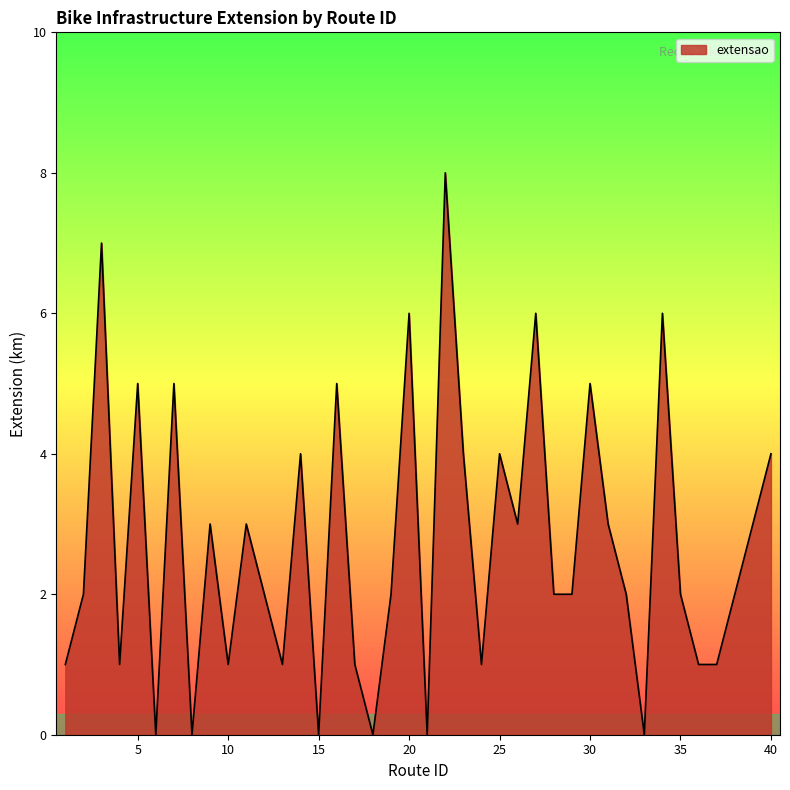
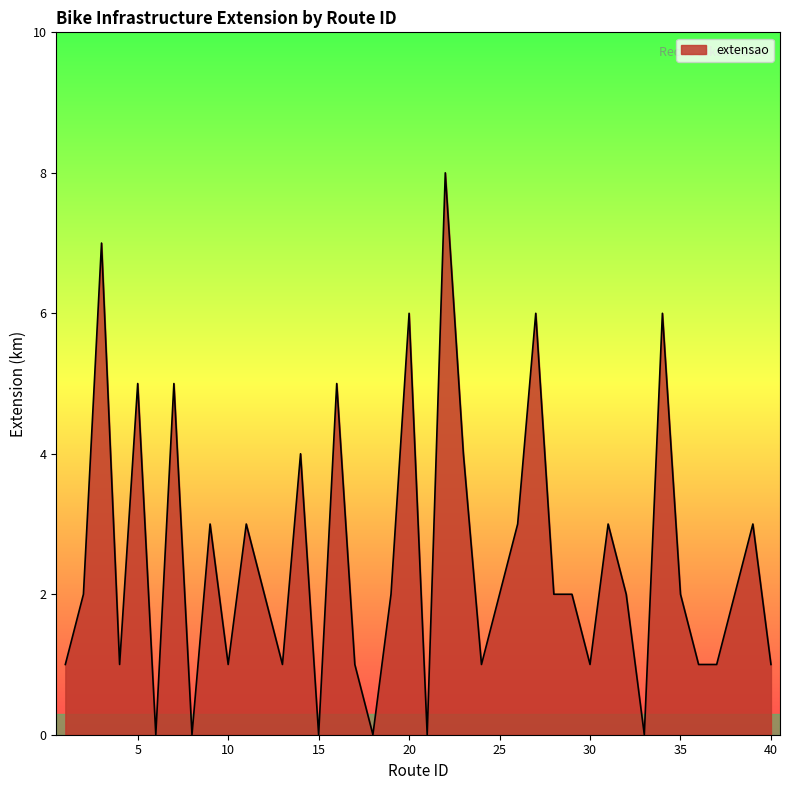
  {
    "5": 5,
    "10": 1,
    "20": 6,
-   "25": 4,
-   "30": 5,
+   "25": 2,
+   "30": 1,
    "35": 2,
-   "40": 4
+   "40": 1
  }
